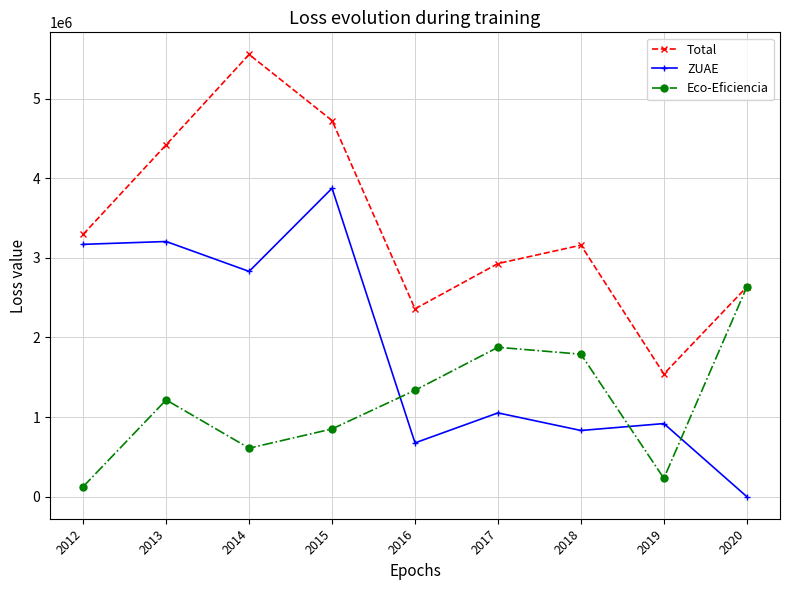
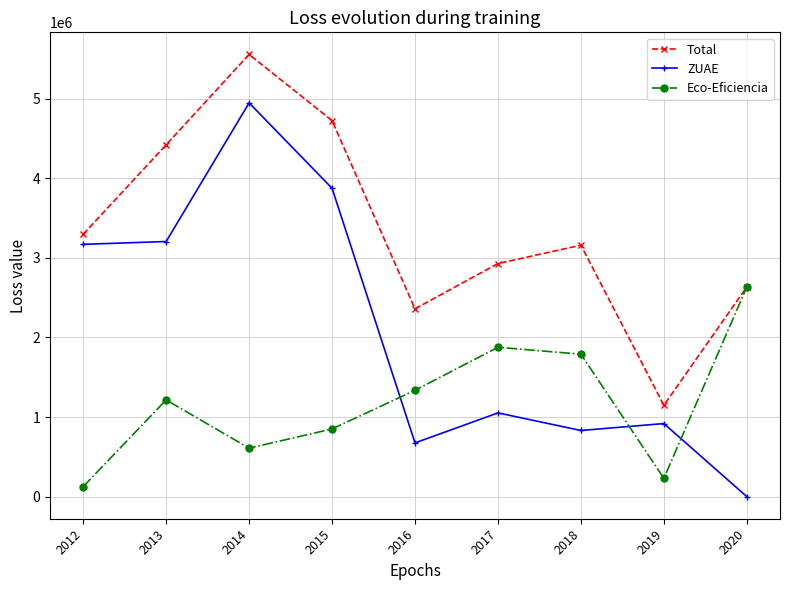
  {
    "Total": {
      "2012": 3300000,
      "2013": 4400000,
      "2014": 5600000,
      "2015": 4700000,
      "2016": 2400000,
      "2017": 2900000,
      "2018": 3200000,
-     "2019": 1500000
+     "2019": 1100000
    },
    "ZUAE": {
      "2012": 3200000,
      "2013": 3200000,
-     "2014": 2800000,
+     "2014": 4900000,
      "2015": 3900000,
      "2016": 700000,
      "2017": 1100000,
      "2018": 800000,
      "2019": 900000,
      "2020": 0
    },
    "Eco-Eficiencia": {
      "2012": 100000,
      "2013": 1200000,
      "2014": 600000,
      "2015": 900000,
      "2016": 1300000,
      "2017": 1900000,
      "2018": 1800000,
      "2019": 200000
    }
  }
